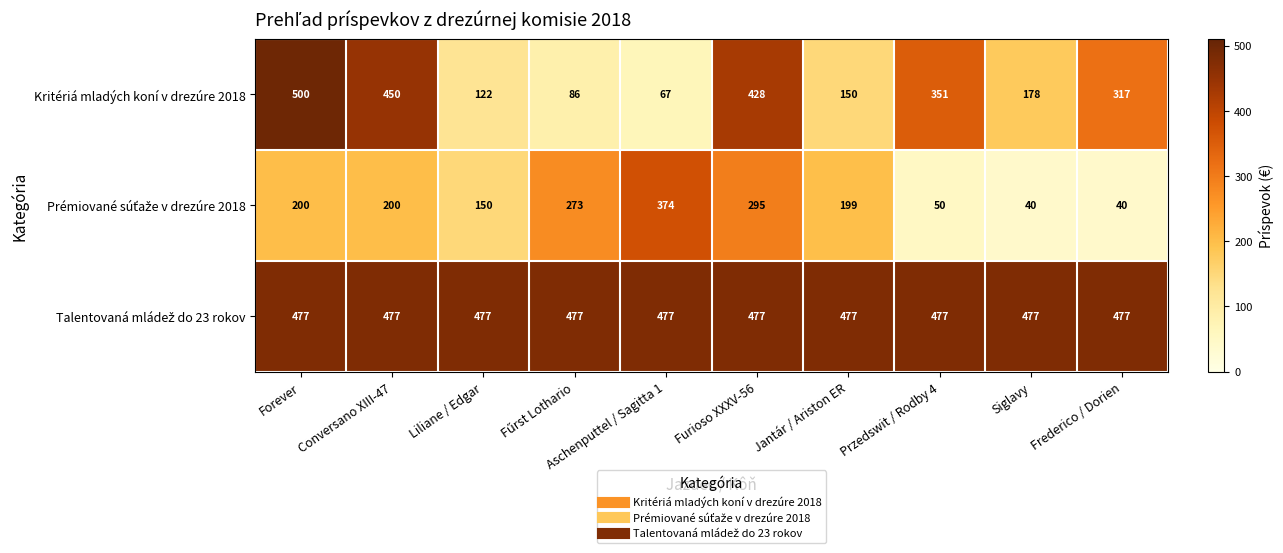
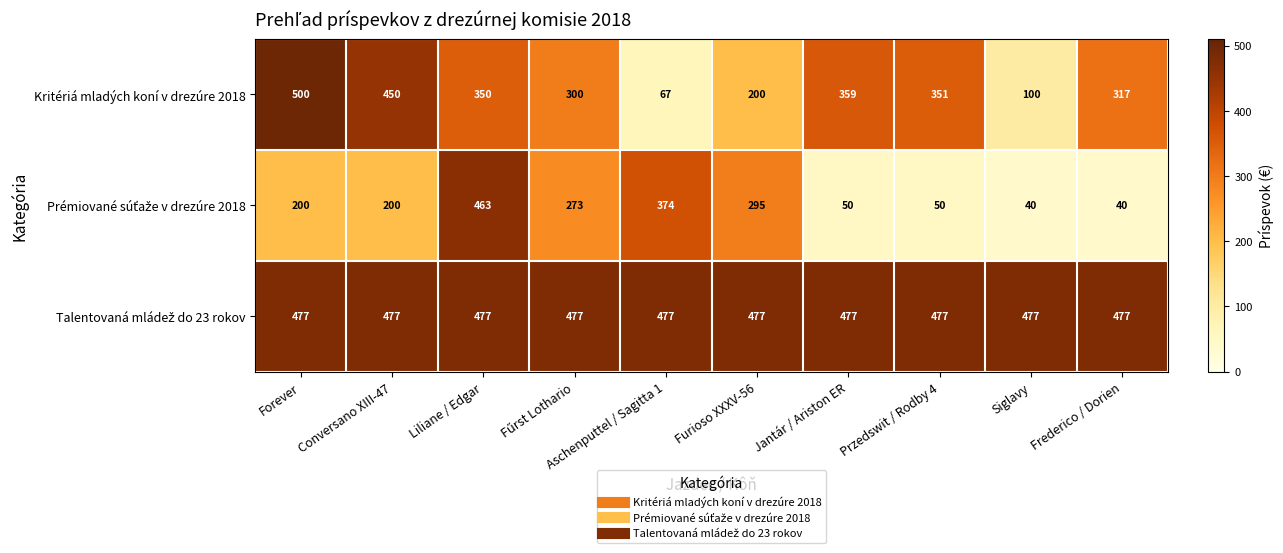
  {
    "Kritériá mladých koní v drezúre 2018": {
      "Forever": 500,
      "Conversano XIII-47": 450,
-     "Liliane / Edgar": 122,
-     "Fűrst Lothario": 86,
+     "Liliane / Edgar": 350,
+     "Fűrst Lothario": 300,
      "Aschenputtel / Sagitta 1": 67,
-     "Furioso XXXV-56": 428,
-     "Jantár / Ariston ER": 150,
+     "Furioso XXXV-56": 200,
+     "Jantár / Ariston ER": 359,
      "Przedswit / Rodby 4": 351,
-     "Siglavy": 178,
+     "Siglavy": 100,
      "Frederico / Dorien": 317
    },
    "Prémiované súťaže v drezúre 2018": {
      "Forever": 200,
      "Conversano XIII-47": 200,
-     "Liliane / Edgar": 150,
+     "Liliane / Edgar": 463,
      "Fűrst Lothario": 273,
      "Aschenputtel / Sagitta 1": 374,
      "Furioso XXXV-56": 295,
-     "Jantár / Ariston ER": 199,
+     "Jantár / Ariston ER": 50,
      "Przedswit / Rodby 4": 50,
      "Siglavy": 40,
      "Frederico / Dorien": 40
    },
    "Talentovaná mládež do 23 rokov": {
      "Forever": 477,
      "Conversano XIII-47": 477,
      "Liliane / Edgar": 477,
      "Fűrst Lothario": 477,
      "Aschenputtel / Sagitta 1": 477,
      "Furioso XXXV-56": 477,
      "Jantár / Ariston ER": 477,
      "Przedswit / Rodby 4": 477,
      "Siglavy": 477,
      "Frederico / Dorien": 477
    }
  }
